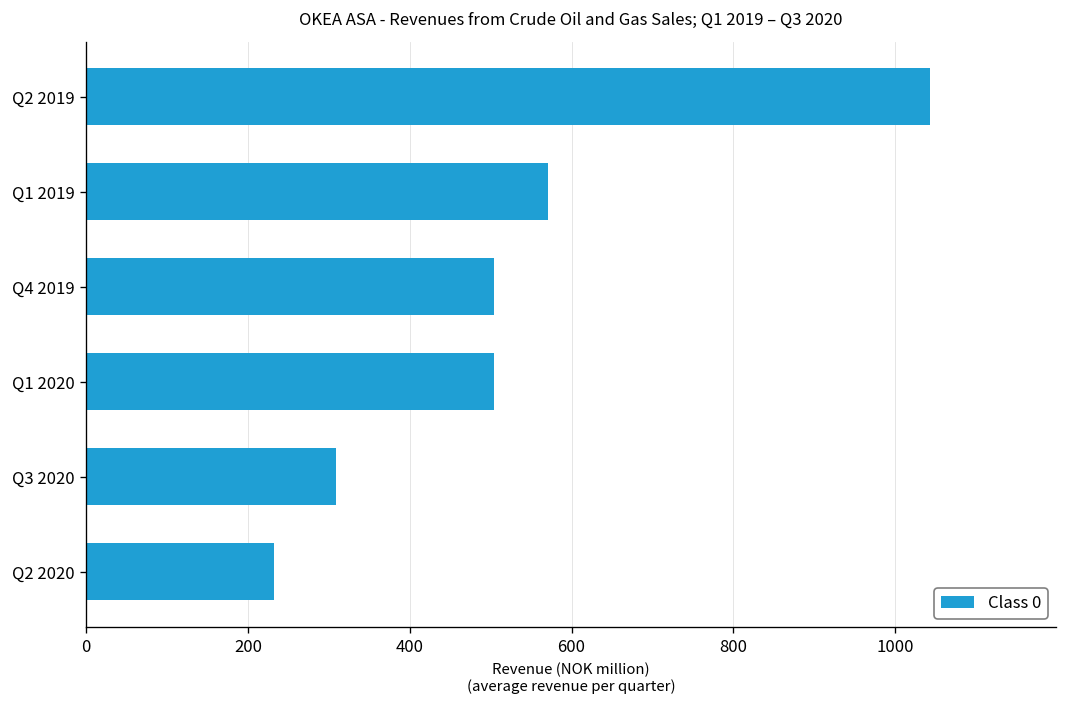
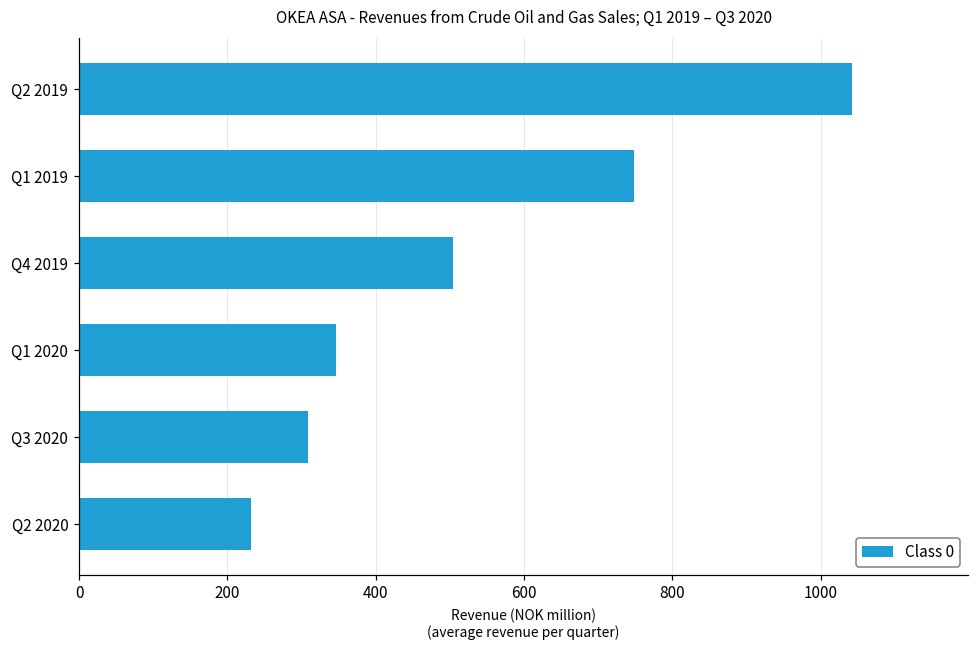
  {
    "Q2 2019": 1040,
-   "Q1 2019": 570,
+   "Q1 2019": 750,
    "Q4 2019": 500,
-   "Q1 2020": 500,
+   "Q1 2020": 350,
    "Q3 2020": 310,
    "Q2 2020": 230
  }
